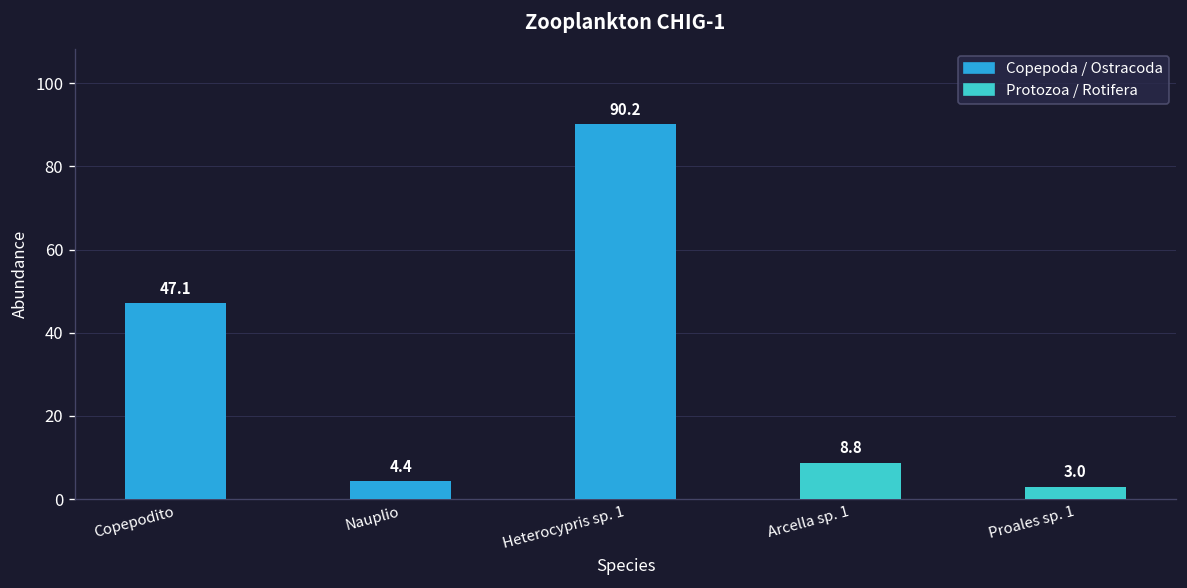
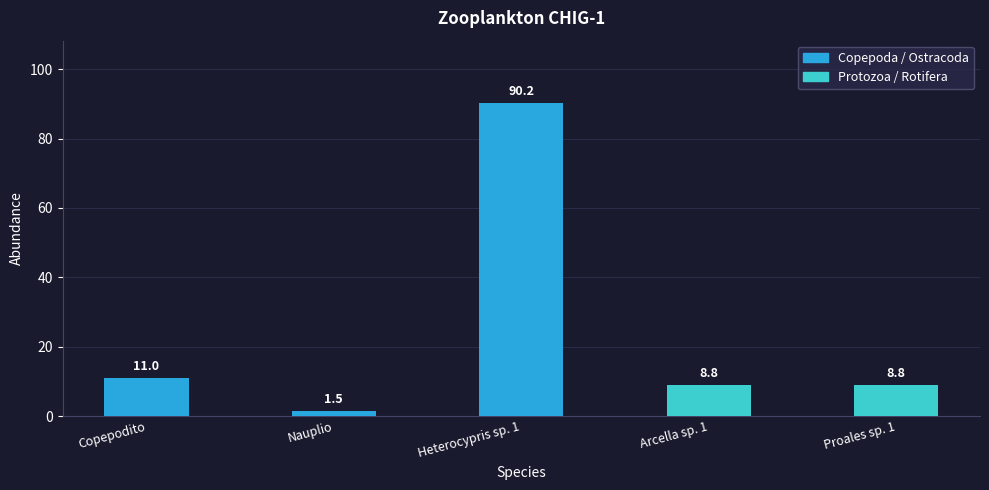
  {
-   "Copepodito": 47.1,
-   "Nauplio": 4.4,
+   "Copepodito": 11.0,
+   "Nauplio": 1.5,
    "Heterocypris sp. 1": 90.2,
    "Arcella sp. 1": 8.8,
-   "Proales sp. 1": 3.0
+   "Proales sp. 1": 8.8
  }
